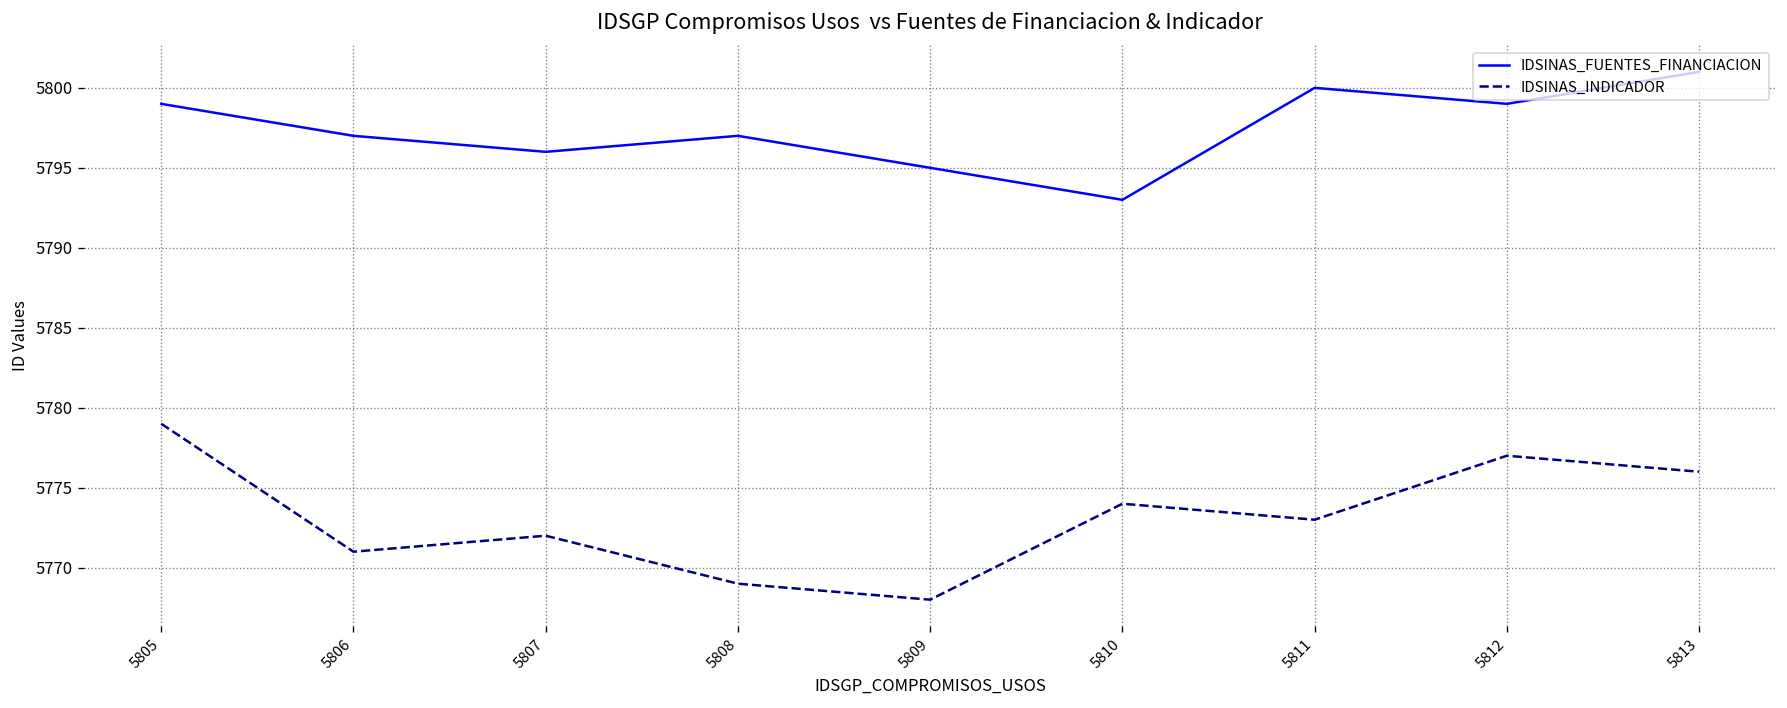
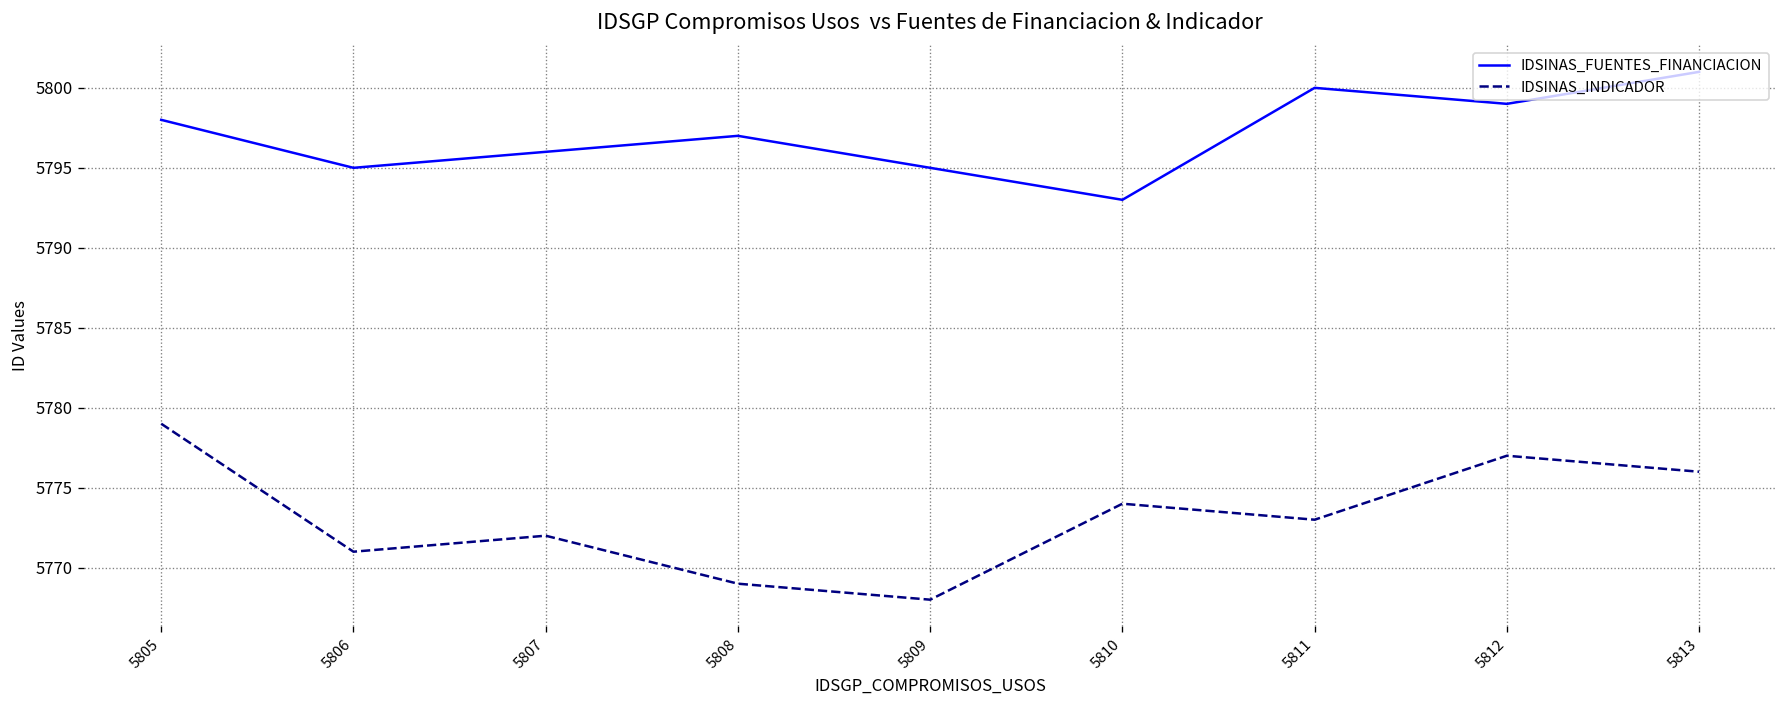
  {
    "IDSINAS_FUENTES_FINANCIACION": {
-     "5805": 5799,
-     "5806": 5797,
+     "5805": 5798,
+     "5806": 5795,
      "5807": 5796,
      "5808": 5797,
      "5809": 5795,
      "5810": 5793,
      "5811": 5800,
      "5812": 5799
    },
    "IDSINAS_INDICADOR": {
      "5805": 5779,
      "5806": 5771,
      "5807": 5772,
      "5808": 5769,
      "5809": 5768,
      "5810": 5774,
      "5811": 5773,
      "5812": 5777,
      "5813": 5776
    }
  }
